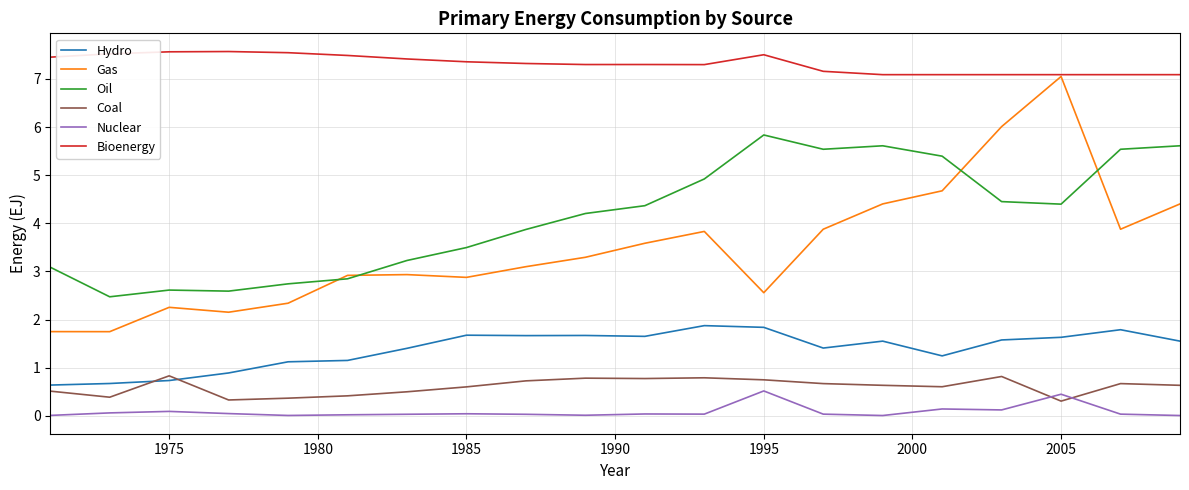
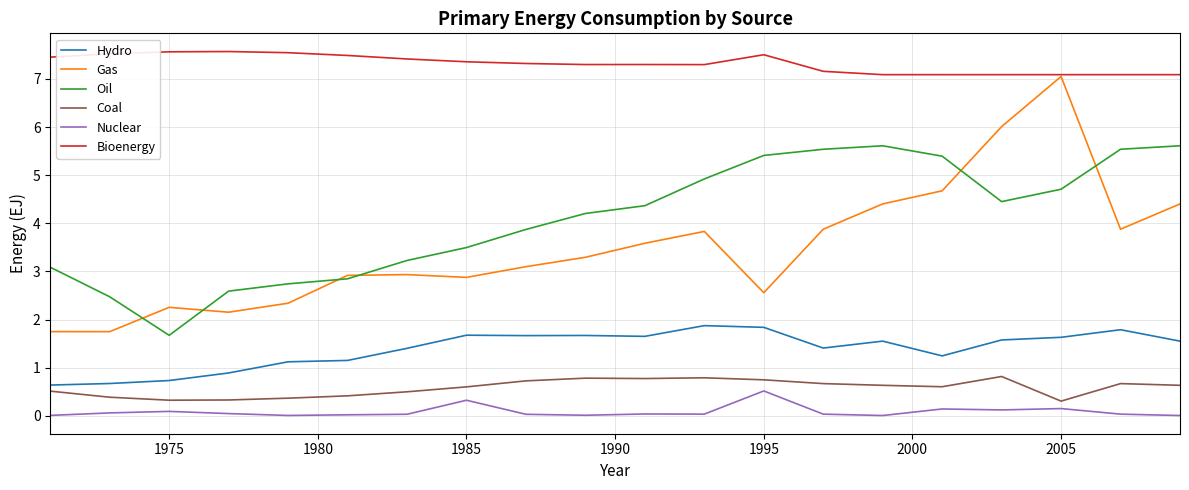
  {
    "Hydro": {
      "1975": 0.7,
      "1985": 1.7,
      "1995": 1.8,
      "2005": 1.6
    },
    "Gas": {
      "1975": 2.3,
      "1985": 2.9,
      "1995": 2.6
    },
    "Oil": {
-     "1975": 2.6,
+     "1975": 1.7,
      "1985": 3.5,
-     "1995": 5.8,
-     "2005": 4.4
+     "1995": 5.4,
+     "2005": 4.7
    },
    "Coal": {
-     "1975": 0.8,
+     "1975": 0.3,
      "1985": 0.6,
      "1995": 0.7,
      "2005": 0.3
    },
    "Nuclear": {
      "1975": 0.1,
-     "1985": 0.0,
+     "1985": 0.3,
      "1995": 0.5,
-     "2005": 0.4
+     "2005": 0.2
    },
    "Bioenergy": {
      "1975": 7.6,
      "1985": 7.4,
      "1995": 7.5
    }
  }
